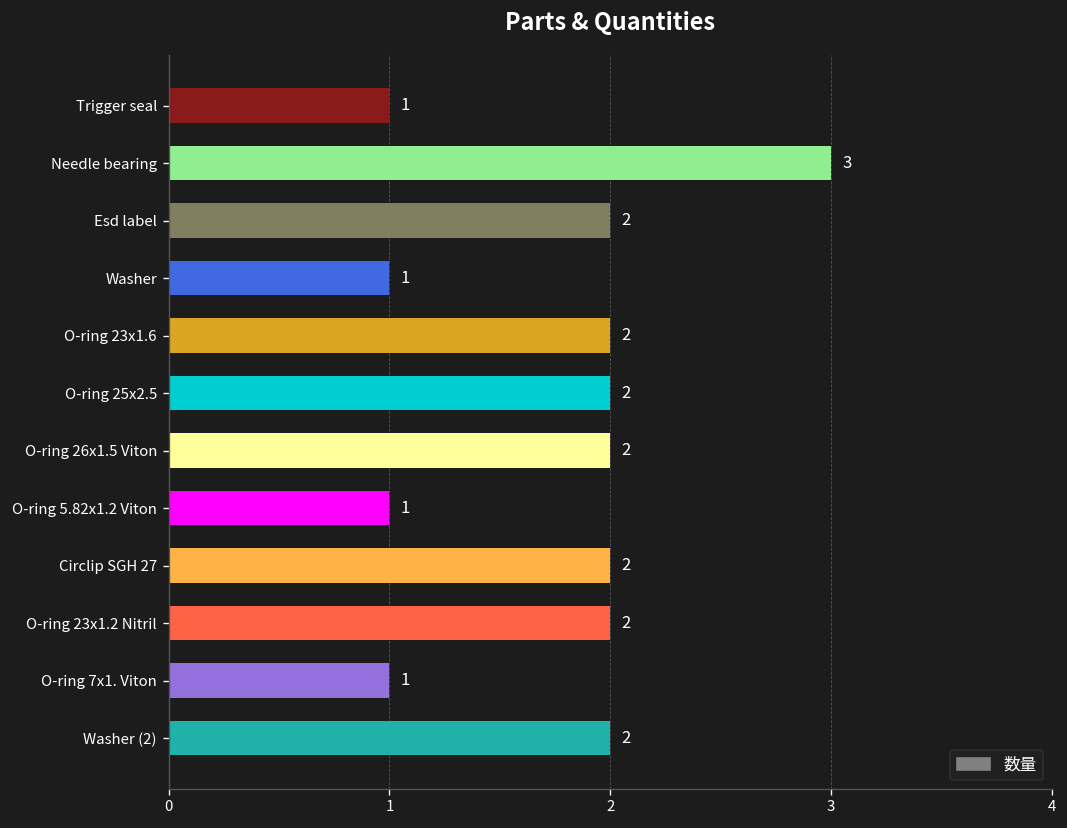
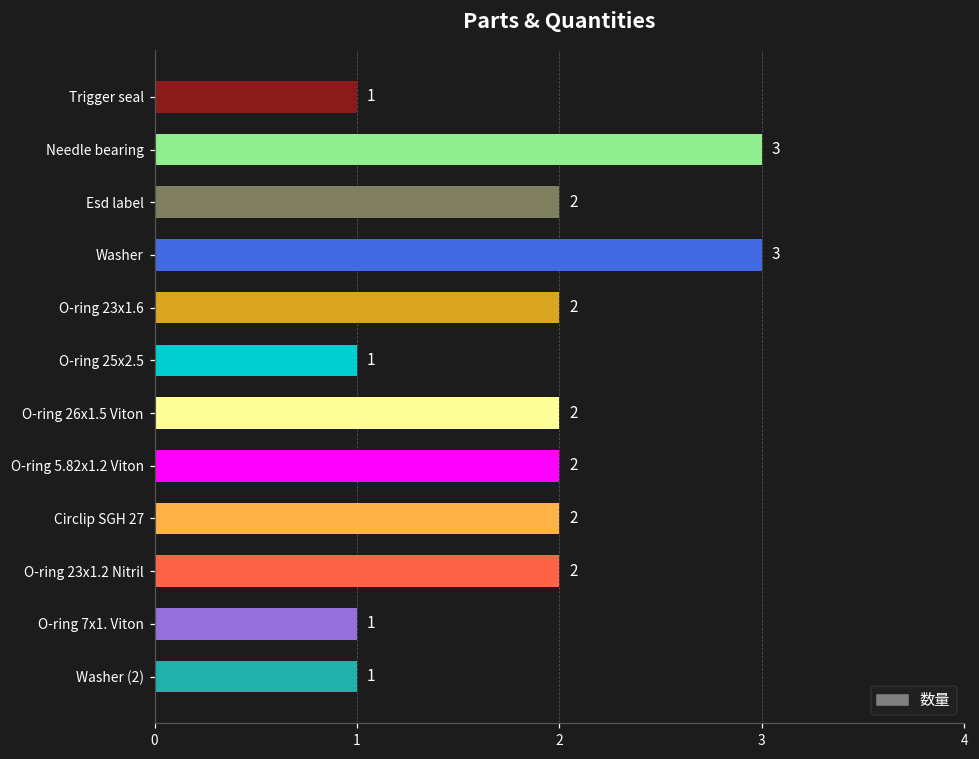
  {
    "Trigger seal": 1,
    "Needle bearing": 3,
    "Esd label": 2,
-   "Washer": 1,
+   "Washer": 3,
    "O-ring 23x1.6": 2,
-   "O-ring 25x2.5": 2,
+   "O-ring 25x2.5": 1,
    "O-ring 26x1.5 Viton": 2,
-   "O-ring 5.82x1.2 Viton": 1,
+   "O-ring 5.82x1.2 Viton": 2,
    "Circlip SGH 27": 2,
    "O-ring 23x1.2 Nitril": 2,
    "O-ring 7x1. Viton": 1,
-   "Washer (2)": 2
+   "Washer (2)": 1
  }
